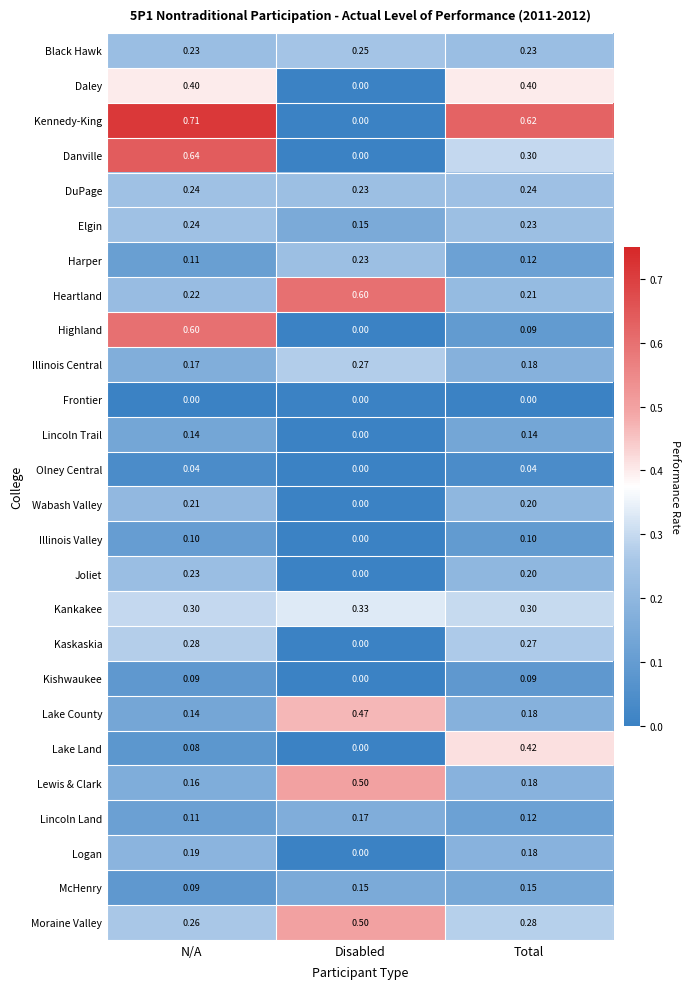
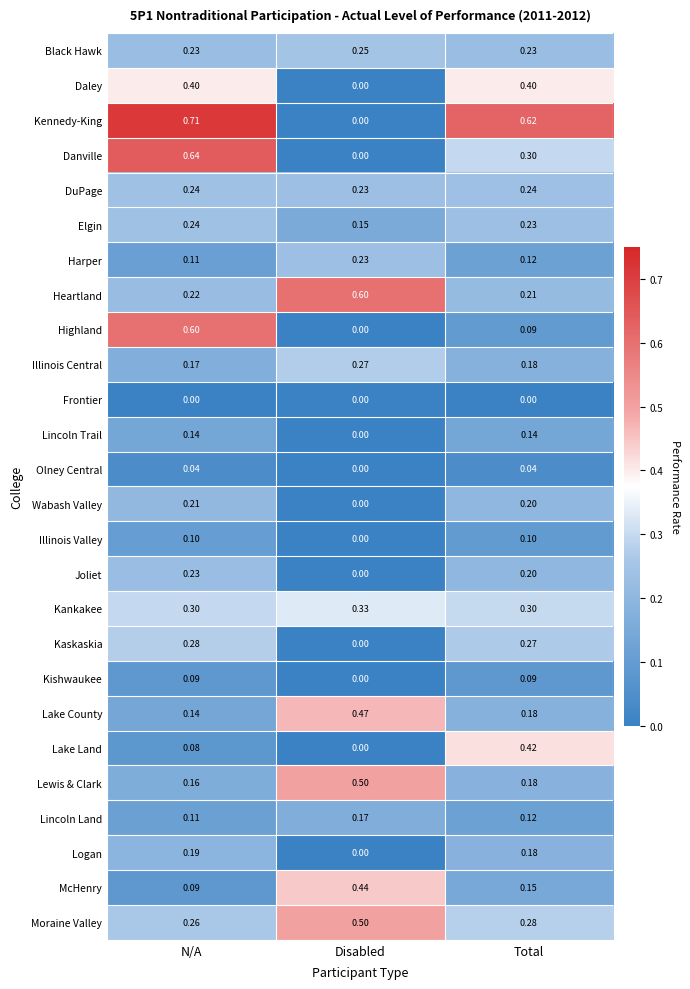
  {
    "Black Hawk": {
      "N/A": 0.23,
      "Disabled": 0.25,
      "Total": 0.23
    },
    "Daley": {
      "N/A": 0.40,
      "Disabled": 0.00,
      "Total": 0.40
    },
    "Kennedy-King": {
      "N/A": 0.71,
      "Disabled": 0.00,
      "Total": 0.62
    },
    "Danville": {
      "N/A": 0.64,
      "Disabled": 0.00,
      "Total": 0.30
    },
    "DuPage": {
      "N/A": 0.24,
      "Disabled": 0.23,
      "Total": 0.24
    },
    "Elgin": {
      "N/A": 0.24,
      "Disabled": 0.15,
      "Total": 0.23
    },
    "Harper": {
      "N/A": 0.11,
      "Disabled": 0.23,
      "Total": 0.12
    },
    "Heartland": {
      "N/A": 0.22,
      "Disabled": 0.60,
      "Total": 0.21
    },
    "Highland": {
      "N/A": 0.60,
      "Disabled": 0.00,
      "Total": 0.09
    },
    "Illinois Central": {
      "N/A": 0.17,
      "Disabled": 0.27,
      "Total": 0.18
    },
    "Frontier": {
      "N/A": 0.00,
      "Disabled": 0.00,
      "Total": 0.00
    },
    "Lincoln Trail": {
      "N/A": 0.14,
      "Disabled": 0.00,
      "Total": 0.14
    },
    "Olney Central": {
      "N/A": 0.04,
      "Disabled": 0.00,
      "Total": 0.04
    },
    "Wabash Valley": {
      "N/A": 0.21,
      "Disabled": 0.00,
      "Total": 0.20
    },
    "Illinois Valley": {
      "N/A": 0.10,
      "Disabled": 0.00,
      "Total": 0.10
    },
    "Joliet": {
      "N/A": 0.23,
      "Disabled": 0.00,
      "Total": 0.20
    },
    "Kankakee": {
      "N/A": 0.30,
      "Disabled": 0.33,
      "Total": 0.30
    },
    "Kaskaskia": {
      "N/A": 0.28,
      "Disabled": 0.00,
      "Total": 0.27
    },
    "Kishwaukee": {
      "N/A": 0.09,
      "Disabled": 0.00,
      "Total": 0.09
    },
    "Lake County": {
      "N/A": 0.14,
      "Disabled": 0.47,
      "Total": 0.18
    },
    "Lake Land": {
      "N/A": 0.08,
      "Disabled": 0.00,
      "Total": 0.42
    },
    "Lewis & Clark": {
      "N/A": 0.16,
      "Disabled": 0.50,
      "Total": 0.18
    },
    "Lincoln Land": {
      "N/A": 0.11,
      "Disabled": 0.17,
      "Total": 0.12
    },
    "Logan": {
      "N/A": 0.19,
      "Disabled": 0.00,
      "Total": 0.18
    },
    "McHenry": {
      "N/A": 0.09,
-     "Disabled": 0.15,
+     "Disabled": 0.44,
      "Total": 0.15
    },
    "Moraine Valley": {
      "N/A": 0.26,
      "Disabled": 0.50,
      "Total": 0.28
    }
  }
